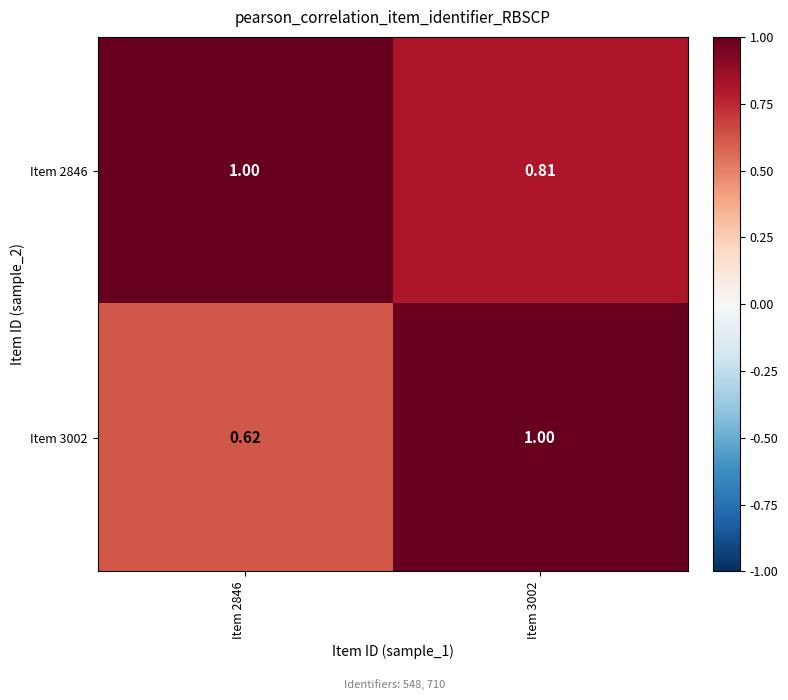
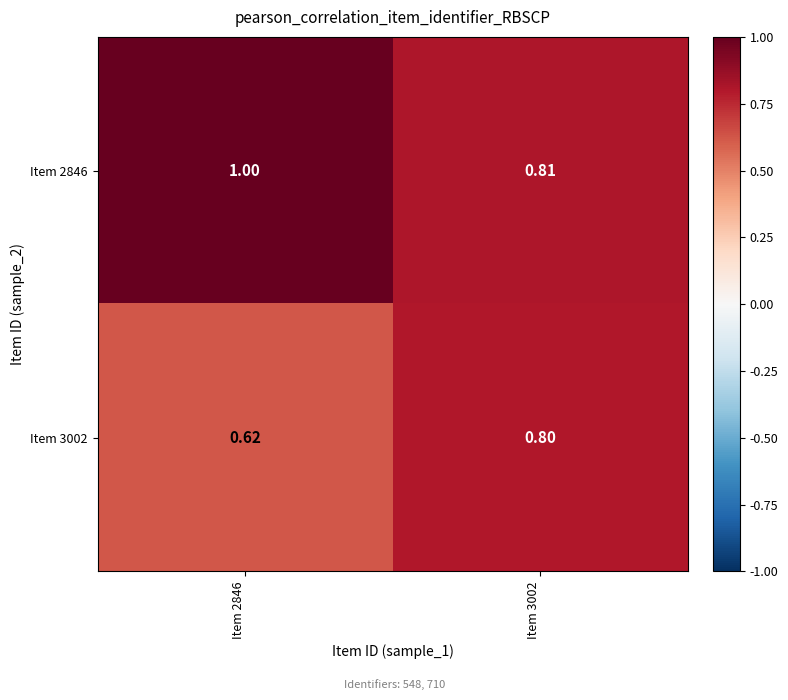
  {
    "Item 2846": {
      "Item 2846": 1.00,
      "Item 3002": 0.81
    },
    "Item 3002": {
      "Item 2846": 0.62,
-     "Item 3002": 1.00
+     "Item 3002": 0.80
    }
  }
